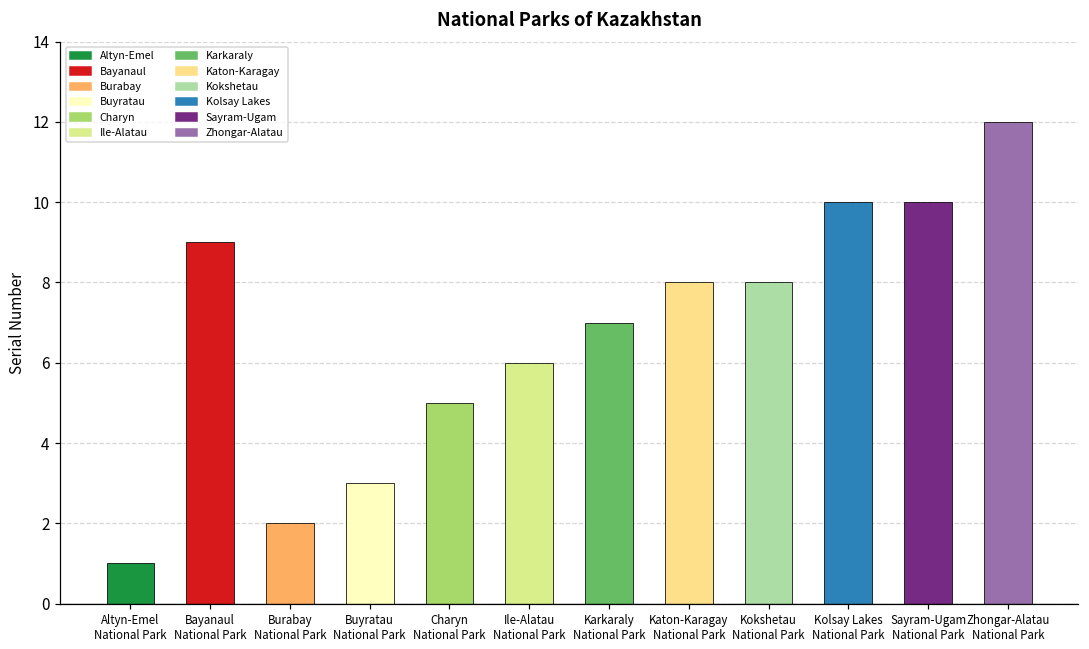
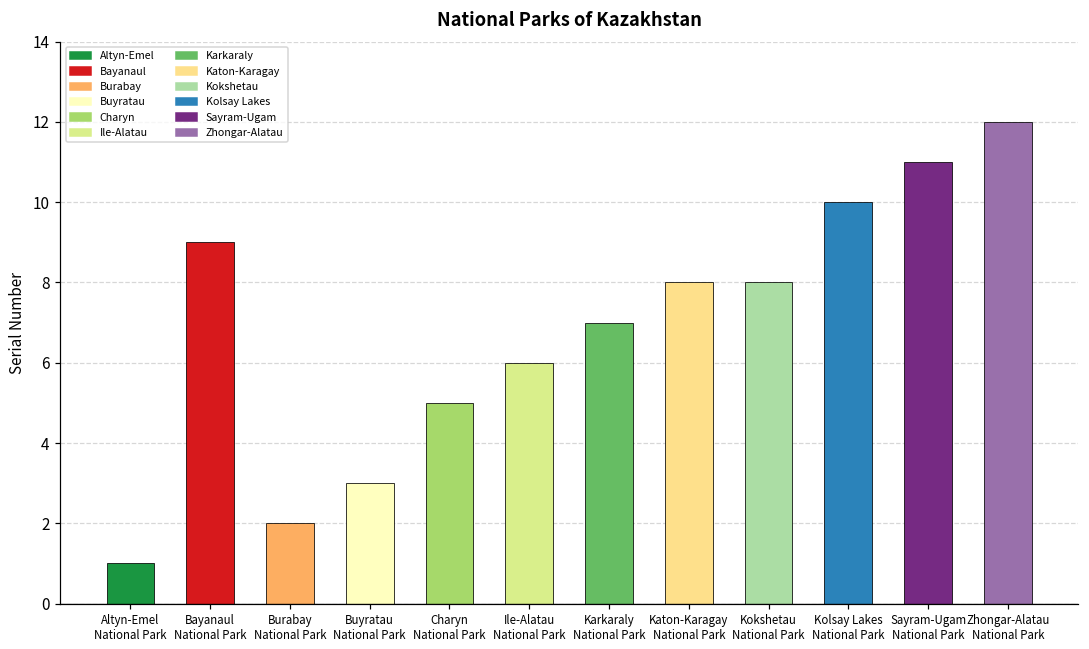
  {
    "Altyn-Emel National Park": 1,
    "Bayanaul National Park": 9,
    "Burabay National Park": 2,
    "Buyratau National Park": 3,
    "Charyn National Park": 5,
    "Ile-Alatau National Park": 6,
    "Karkaraly National Park": 7,
    "Katon-Karagay National Park": 8,
    "Kokshetau National Park": 8,
    "Kolsay Lakes National Park": 10,
-   "Sayram-Ugam National Park": 10,
+   "Sayram-Ugam National Park": 11,
    "Zhongar-Alatau National Park": 12
  }
